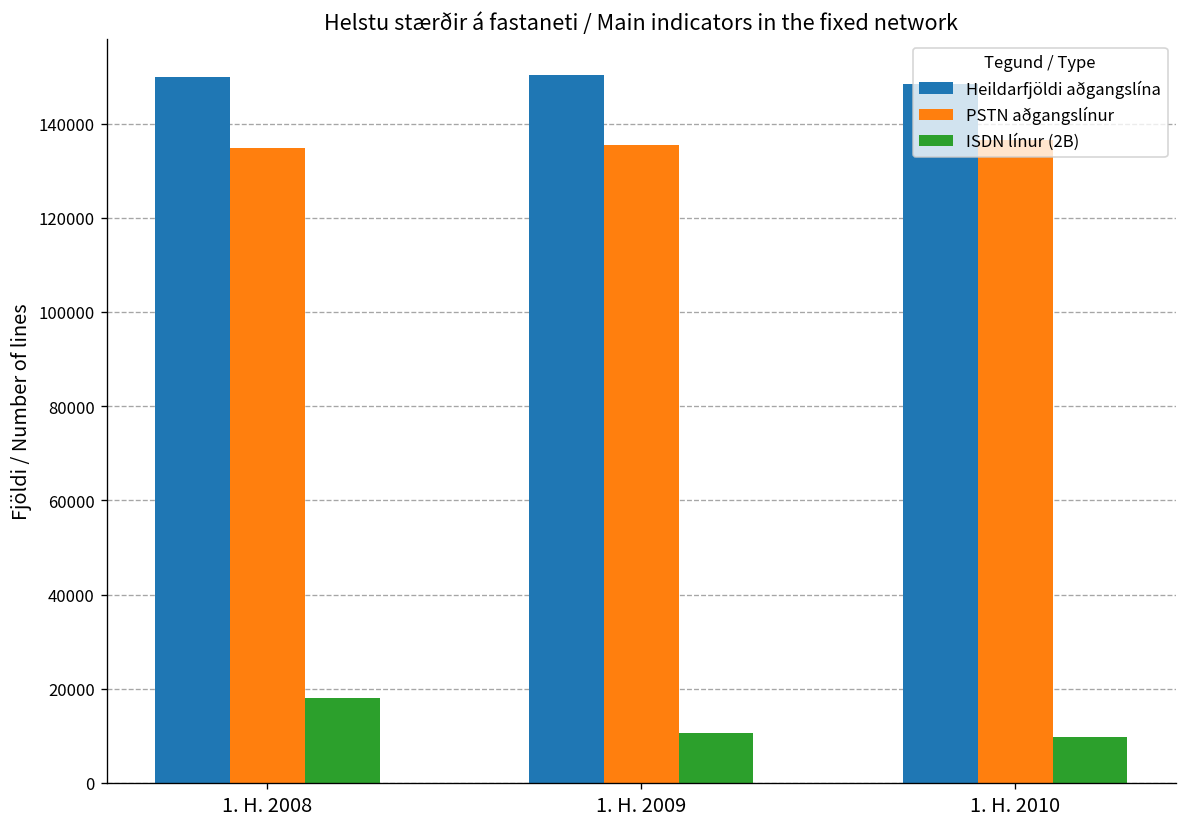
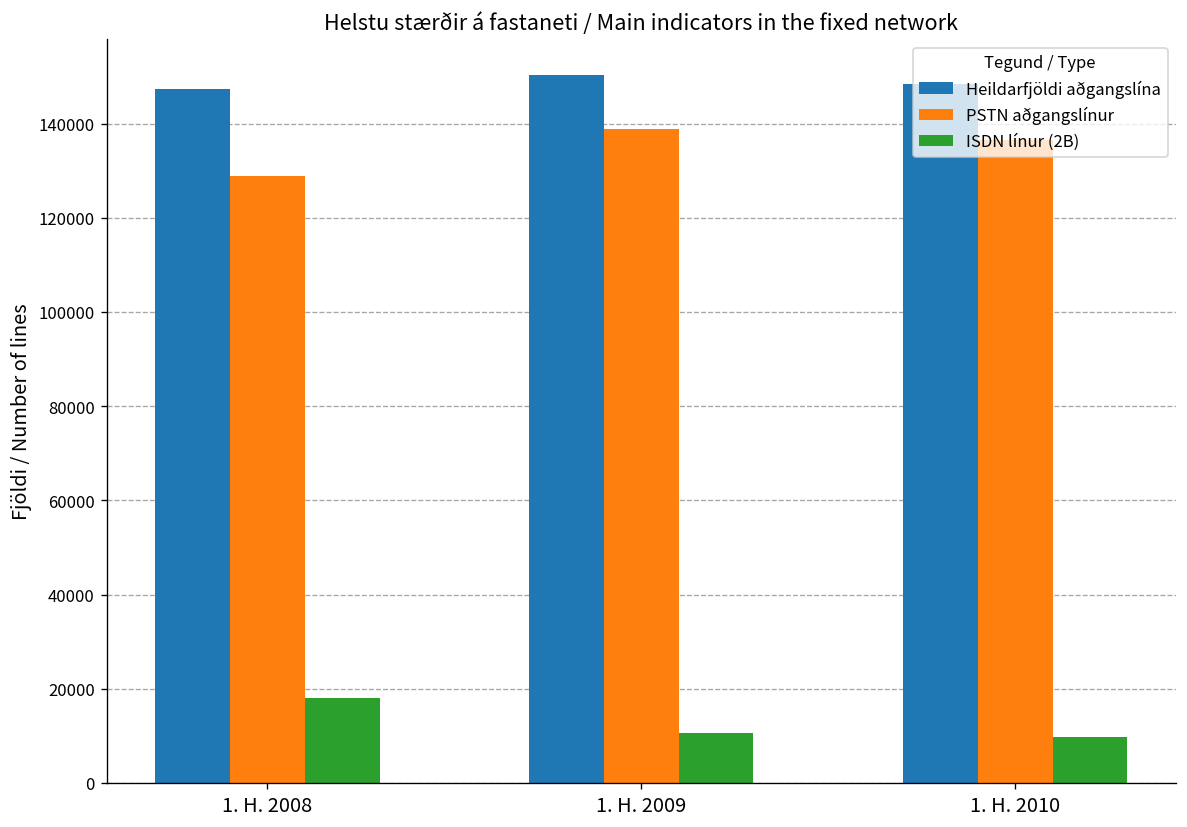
  {
    "Heildarfjöldi aðgangslína": {
-     "1. H. 2008": 150000,
+     "1. H. 2008": 147000,
      "1. H. 2009": 150000
    },
    "PSTN aðgangslínur": {
-     "1. H. 2008": 135000,
-     "1. H. 2009": 136000
+     "1. H. 2008": 129000,
+     "1. H. 2009": 139000
    },
    "ISDN línur (2B)": {
      "1. H. 2008": 18000,
      "1. H. 2009": 11000,
      "1. H. 2010": 10000
    }
  }
